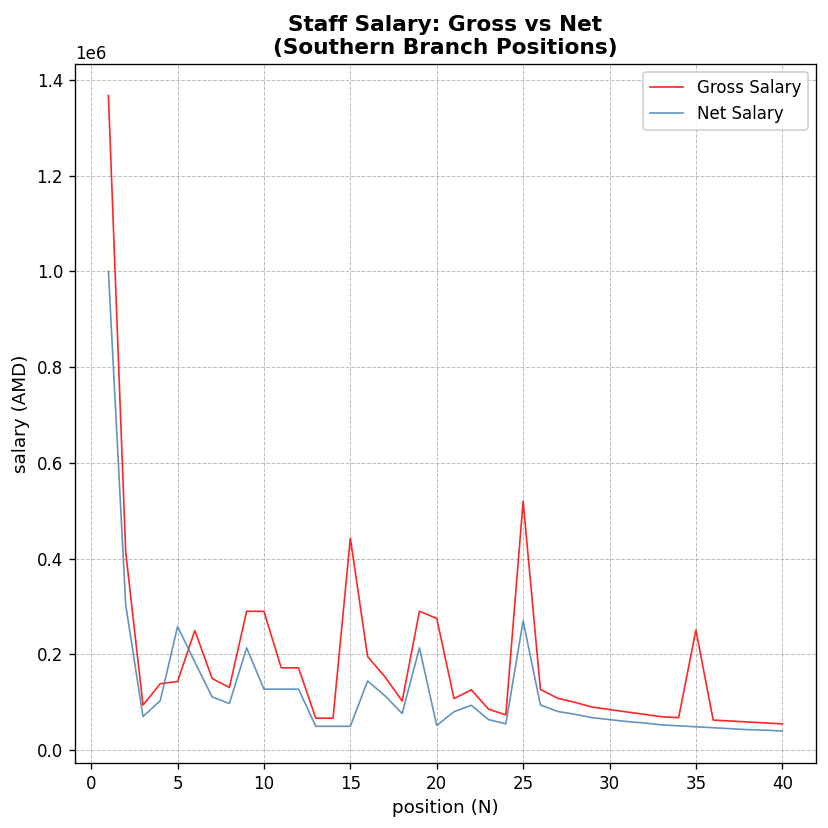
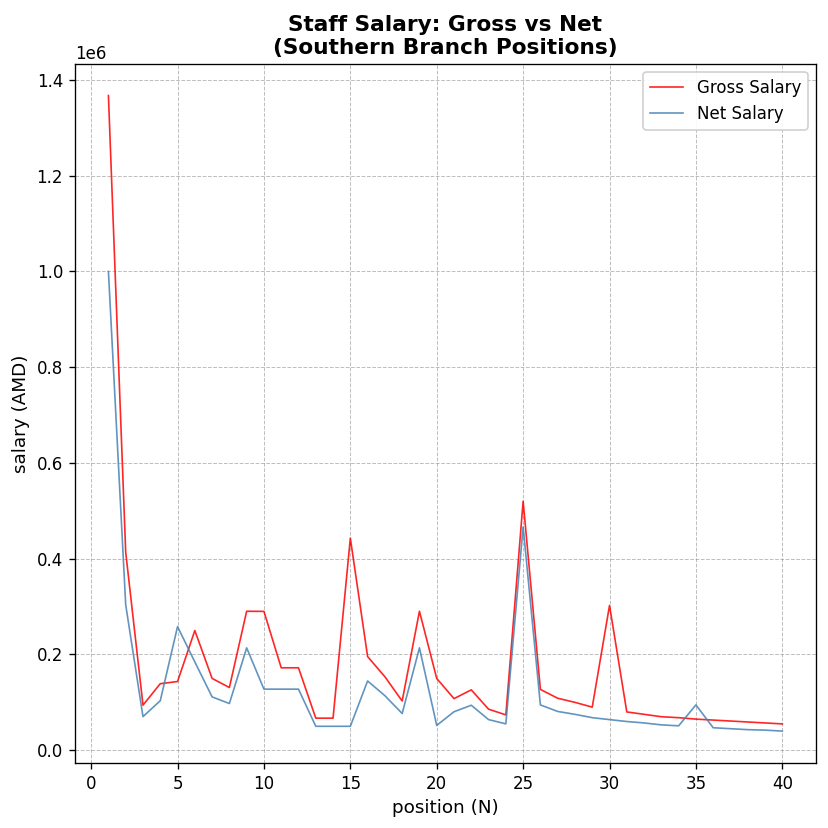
  {
    "Gross Salary": {
      "5": 140000,
      "10": 290000,
      "15": 440000,
-     "20": 280000,
+     "20": 150000,
      "25": 520000,
-     "30": 90000,
-     "35": 250000,
+     "30": 300000,
+     "35": 70000,
      "40": 60000
    },
    "Net Salary": {
      "5": 260000,
      "10": 130000,
      "15": 50000,
      "20": 50000,
-     "25": 270000,
+     "25": 470000,
      "30": 60000,
-     "35": 50000,
+     "35": 90000,
      "40": 40000
    }
  }
